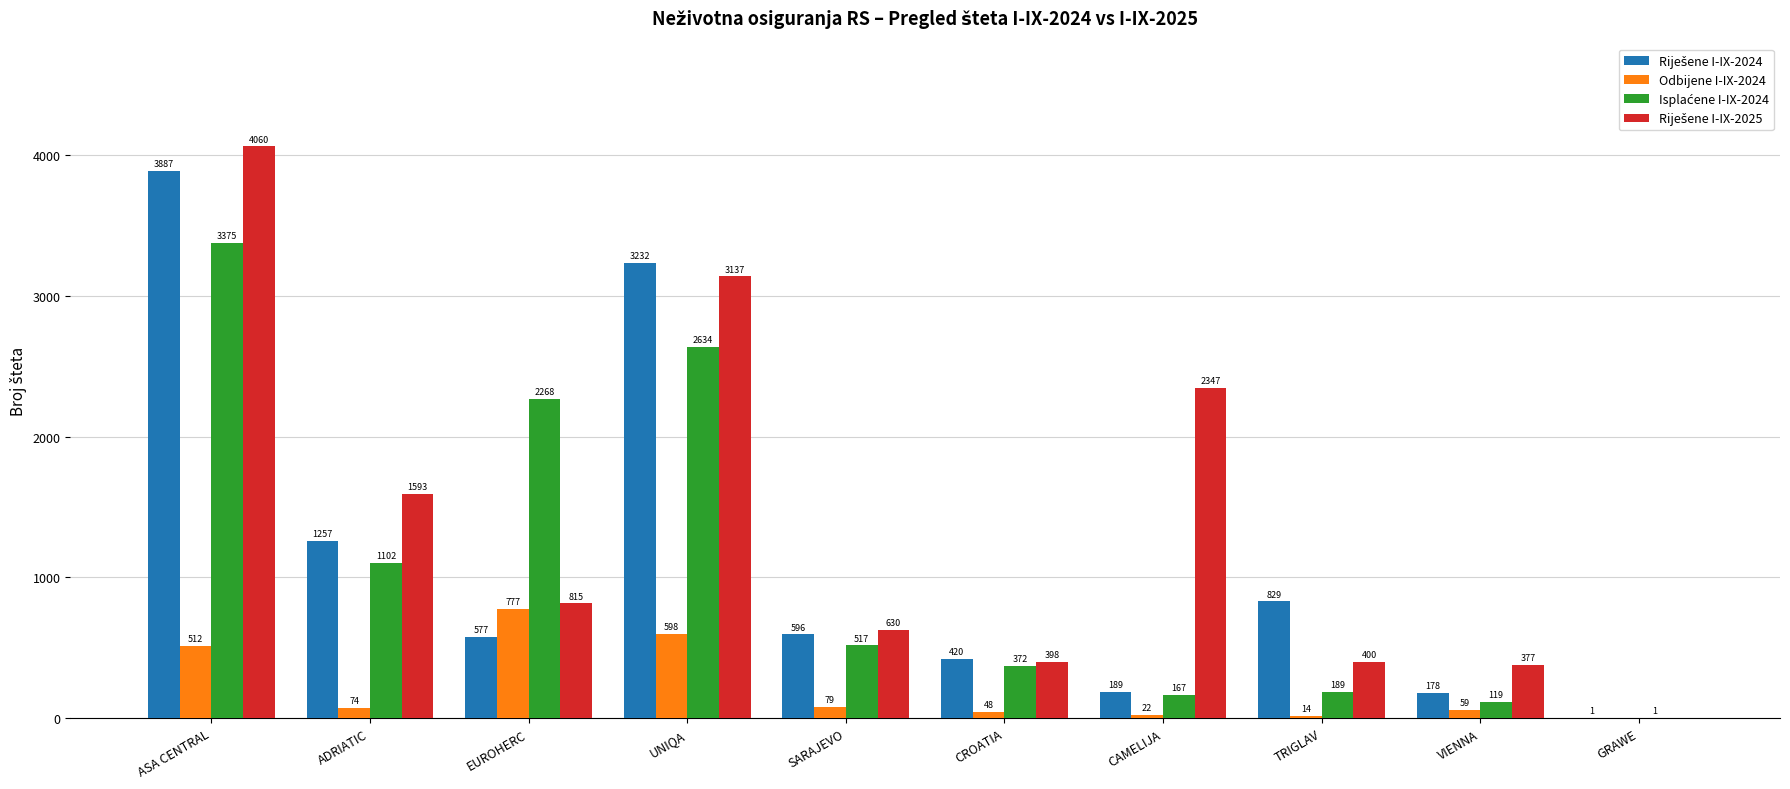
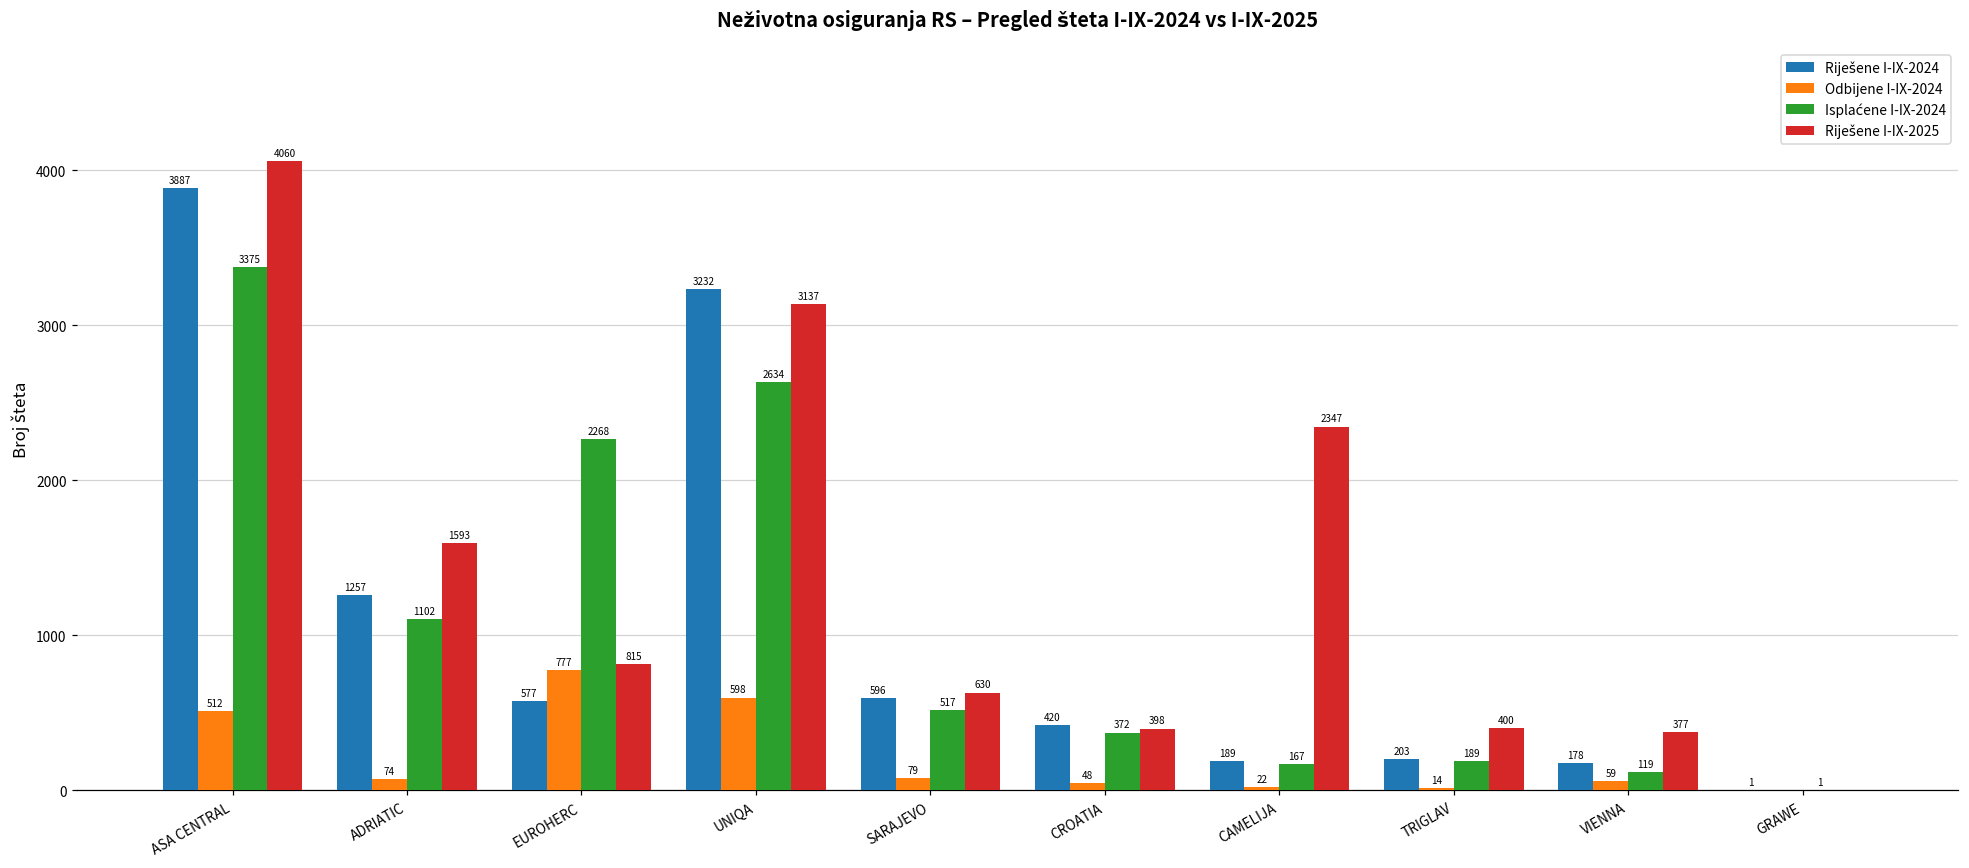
  {
    "Riješene I-IX-2024": {
      "ASA CENTRAL": 3887,
      "ADRIATIC": 1257,
      "EUROHERC": 577,
      "UNIQA": 3232,
      "SARAJEVO": 596,
      "CROATIA": 420,
      "CAMELIJA": 189,
-     "TRIGLAV": 829,
+     "TRIGLAV": 203,
      "VIENNA": 178,
      "GRAWE": 1
    },
    "Odbijene I-IX-2024": {
      "ASA CENTRAL": 512,
      "ADRIATIC": 74,
      "EUROHERC": 777,
      "UNIQA": 598,
      "SARAJEVO": 79,
      "CROATIA": 48,
      "CAMELIJA": 22,
      "TRIGLAV": 14,
      "VIENNA": 59
    },
    "Isplaćene I-IX-2024": {
      "ASA CENTRAL": 3375,
      "ADRIATIC": 1102,
      "EUROHERC": 2268,
      "UNIQA": 2634,
      "SARAJEVO": 517,
      "CROATIA": 372,
      "CAMELIJA": 167,
      "TRIGLAV": 189,
      "VIENNA": 119,
      "GRAWE": 1
    },
    "Riješene I-IX-2025": {
      "ASA CENTRAL": 4060,
      "ADRIATIC": 1593,
      "EUROHERC": 815,
      "UNIQA": 3137,
      "SARAJEVO": 630,
      "CROATIA": 398,
      "CAMELIJA": 2347,
      "TRIGLAV": 400,
      "VIENNA": 377
    }
  }
